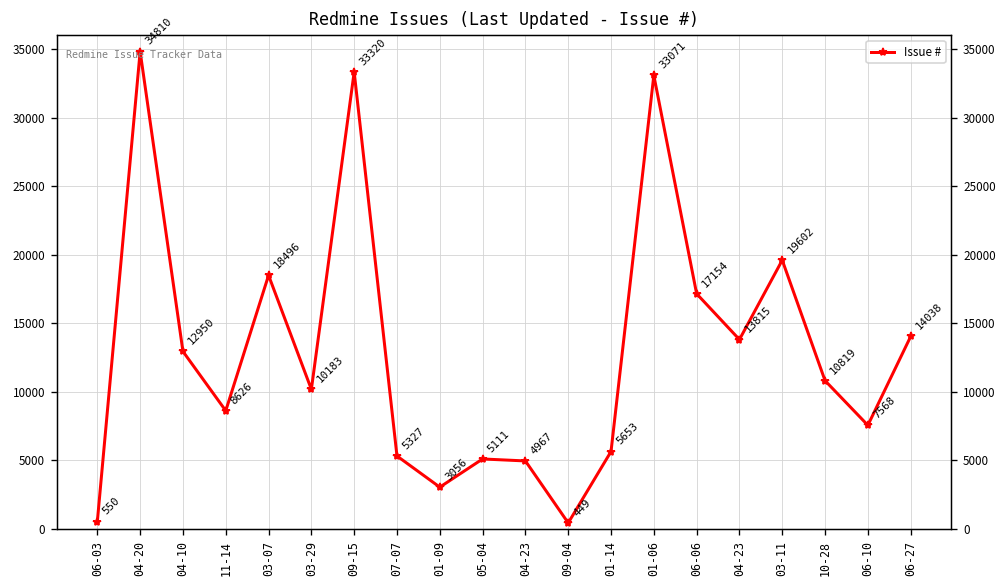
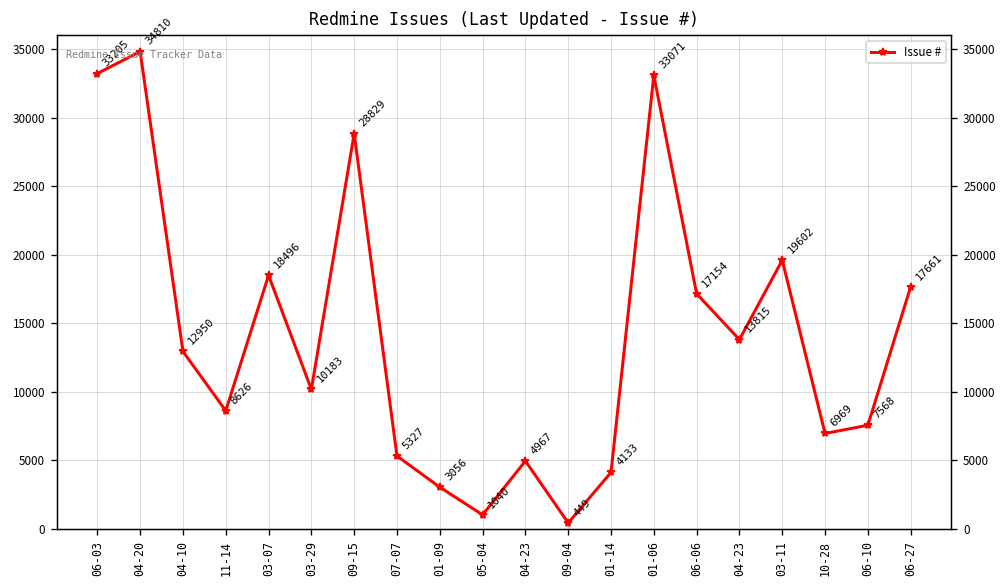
  {
-   "06-03": 550,
+   "06-03": 33205,
    "04-20": 34810,
    "04-10": 12950,
    "11-14": 8626,
    "03-07": 18496,
    "03-29": 10183,
-   "09-15": 33320,
+   "09-15": 28829,
    "07-07": 5327,
    "01-09": 3056,
-   "05-04": 5111,
+   "05-04": 1040,
    "09-04": 449,
-   "01-14": 5653,
+   "01-14": 4133,
    "01-06": 33071,
    "06-06": 17154,
    "03-11": 19602,
-   "10-28": 10819,
+   "10-28": 6969,
    "06-10": 7568,
-   "06-27": 14038
+   "06-27": 17661
  }
